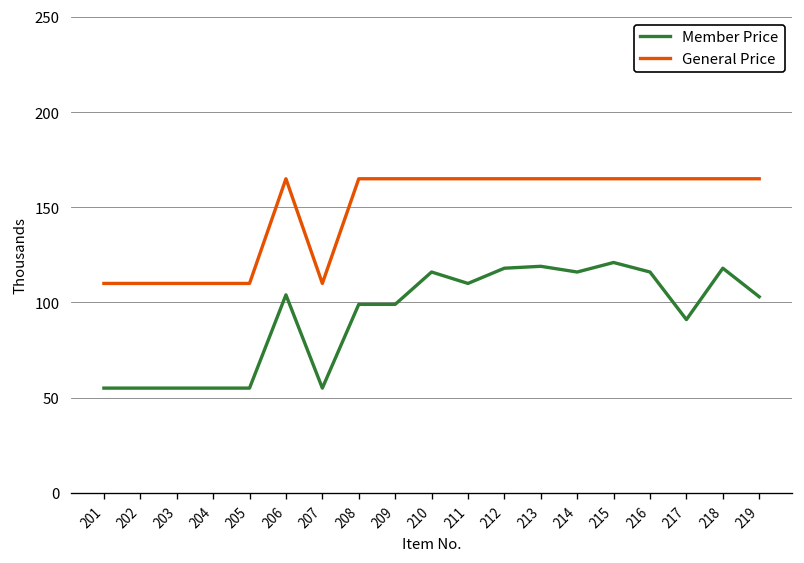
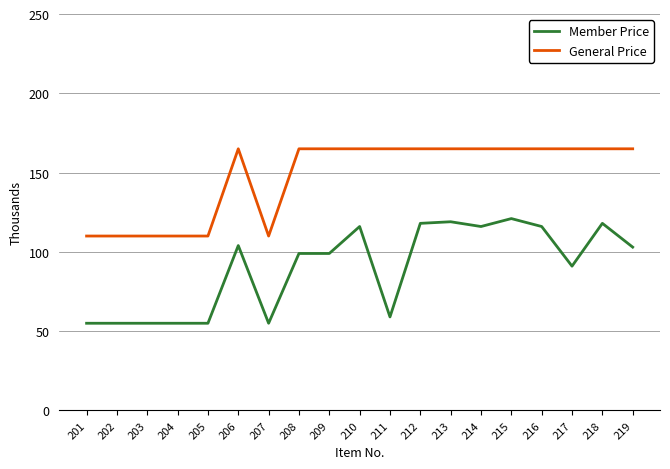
  {
    "Member Price": {
      "201": 55,
      "202": 55,
      "203": 55,
      "204": 55,
      "205": 55,
      "206": 104,
      "207": 55,
      "208": 99,
      "209": 99,
      "210": 116,
-     "211": 110,
+     "211": 59,
      "212": 118,
      "213": 119,
      "214": 116,
      "215": 121,
      "216": 116,
      "217": 91,
      "218": 118,
      "219": 103
    },
    "General Price": {
      "201": 110,
      "202": 110,
      "203": 110,
      "204": 110,
      "205": 110,
      "206": 165,
      "207": 110,
      "208": 165,
      "209": 165,
      "210": 165,
      "211": 165,
      "212": 165,
      "213": 165,
      "214": 165,
      "215": 165,
      "216": 165,
      "217": 165,
      "218": 165,
      "219": 165
    }
  }
